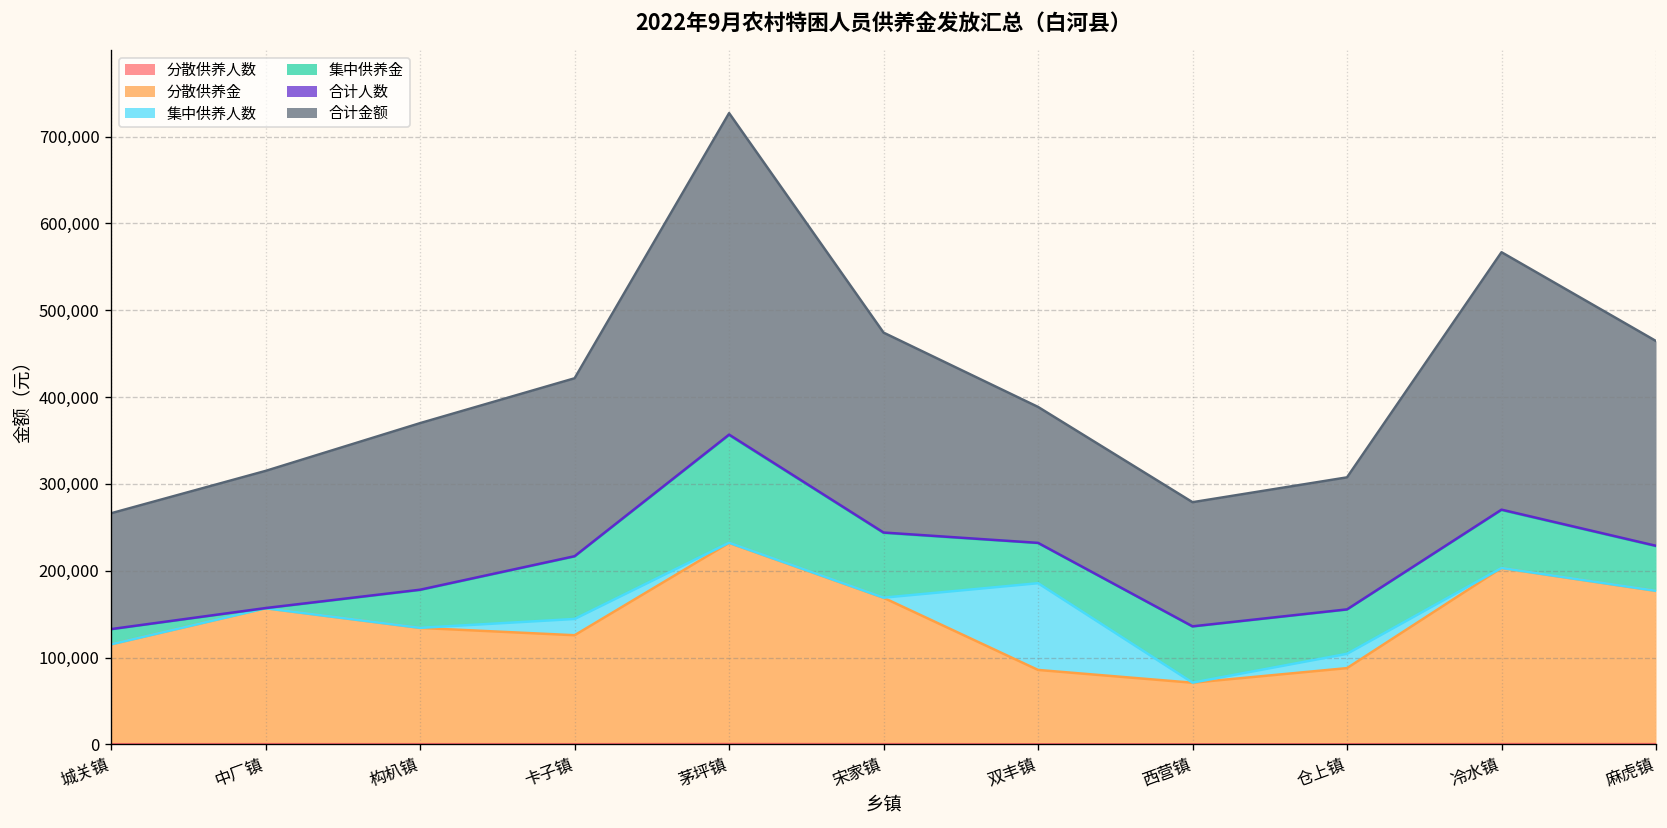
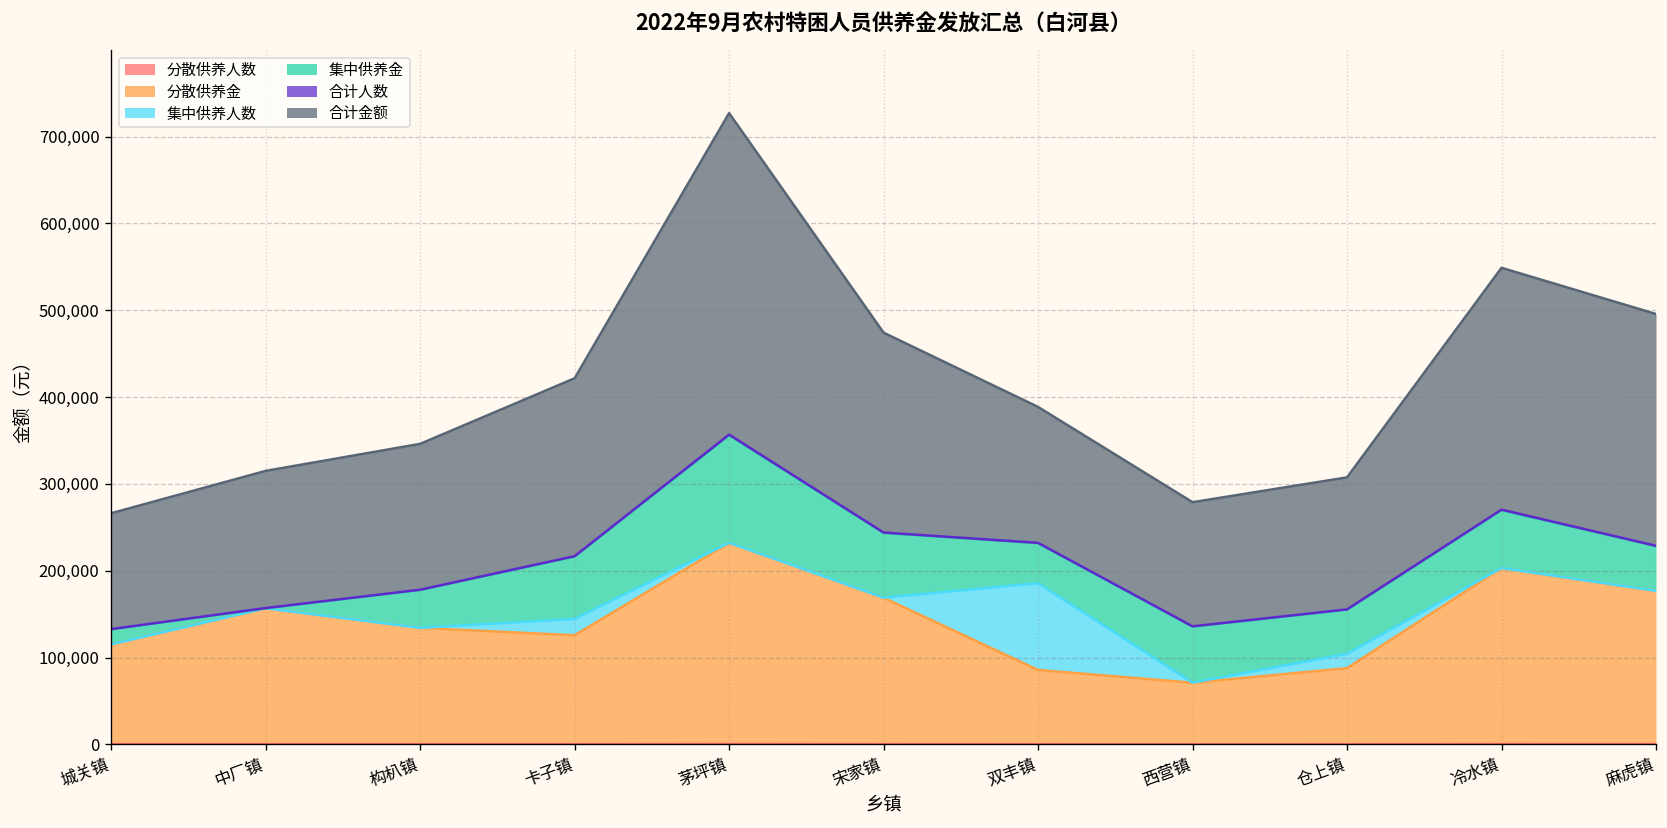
  {
    "分散供养人数": {
      "城关镇": "0",
      "中厂镇": "0",
      "构朳镇": "0",
      "卡子镇": "0",
      "茅坪镇": "0",
      "宋家镇": "0",
      "双丰镇": "0",
      "西营镇": "0",
      "仓上镇": "0",
      "冷水镇": "0",
      "麻虎镇": "0"
    },
    "分散供养金": {
      "卡子镇": "130,000",
      "双丰镇": "90,000",
      "仓上镇": "90,000"
    },
    "集中供养人数": {
      "卡子镇": "20,000",
      "双丰镇": "100,000",
      "仓上镇": "20,000"
    },
    "合计金额": {
      "城关镇": "130,000",
      "中厂镇": "160,000",
-     "构朳镇": "190,000",
+     "构朳镇": "170,000",
      "卡子镇": "200,000",
      "茅坪镇": "370,000",
      "宋家镇": "230,000",
      "双丰镇": "160,000",
      "西营镇": "140,000",
      "仓上镇": "150,000",
-     "冷水镇": "300,000",
-     "麻虎镇": "240,000"
+     "冷水镇": "280,000",
+     "麻虎镇": "270,000"
    }
  }
